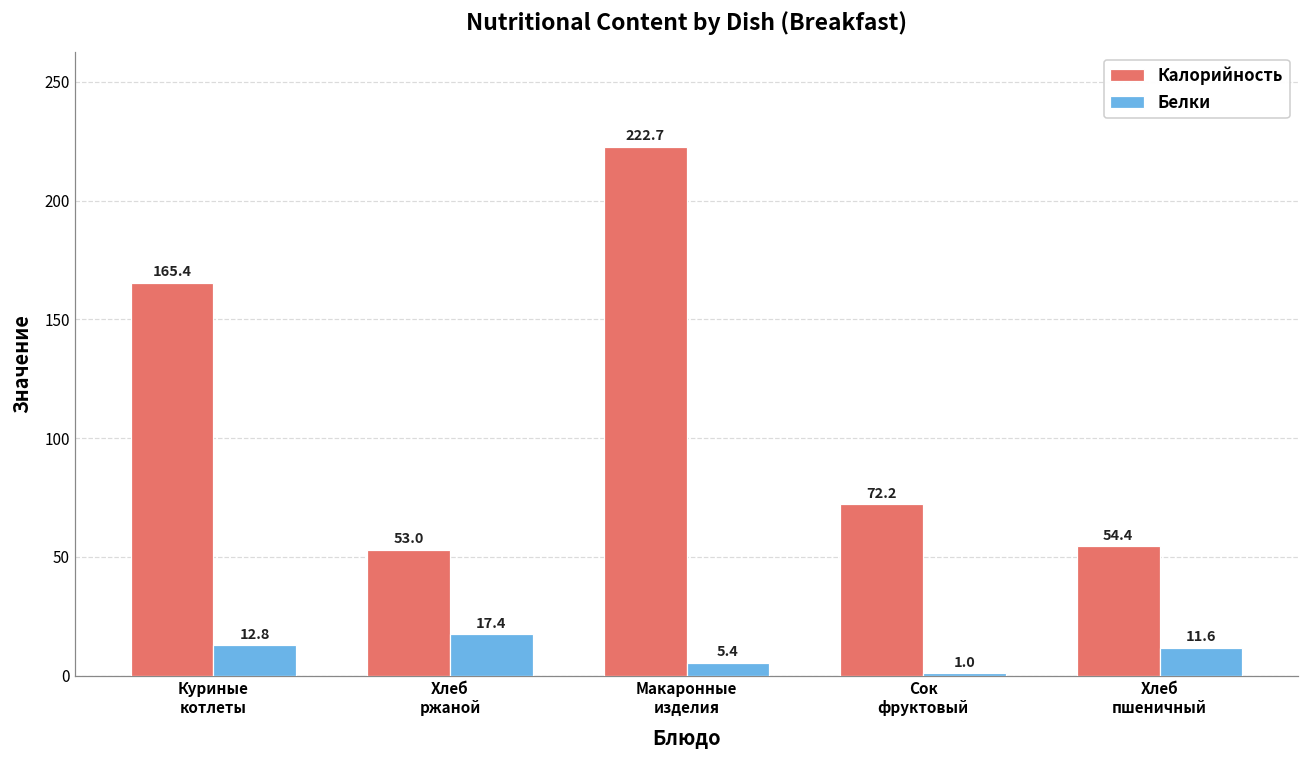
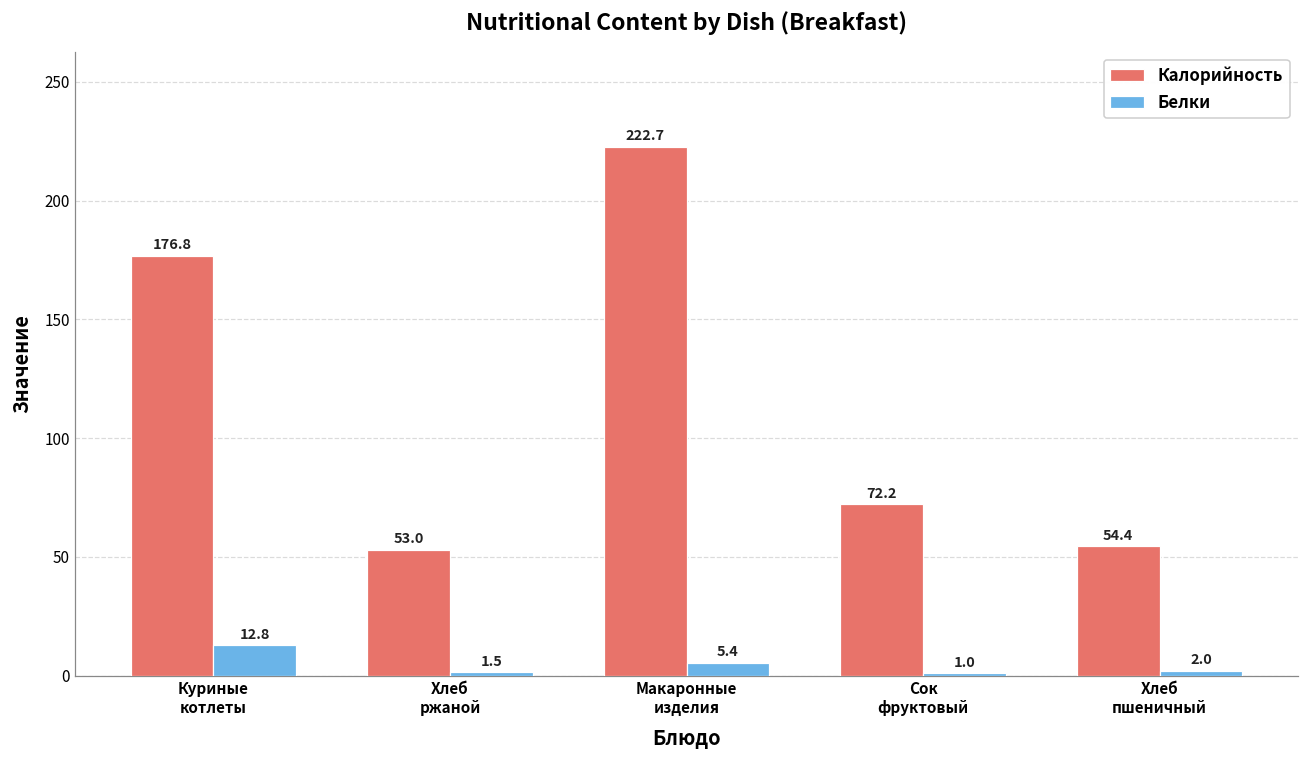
  {
    "Калорийность": {
-     "Куриные котлеты": 165.4,
+     "Куриные котлеты": 176.8,
      "Хлеб ржаной": 53.0,
      "Макаронные изделия": 222.7,
      "Сок фруктовый": 72.2,
      "Хлеб пшеничный": 54.4
    },
    "Белки": {
      "Куриные котлеты": 12.8,
-     "Хлеб ржаной": 17.4,
+     "Хлеб ржаной": 1.5,
      "Макаронные изделия": 5.4,
      "Сок фруктовый": 1.0,
-     "Хлеб пшеничный": 11.6
+     "Хлеб пшеничный": 2.0
    }
  }
